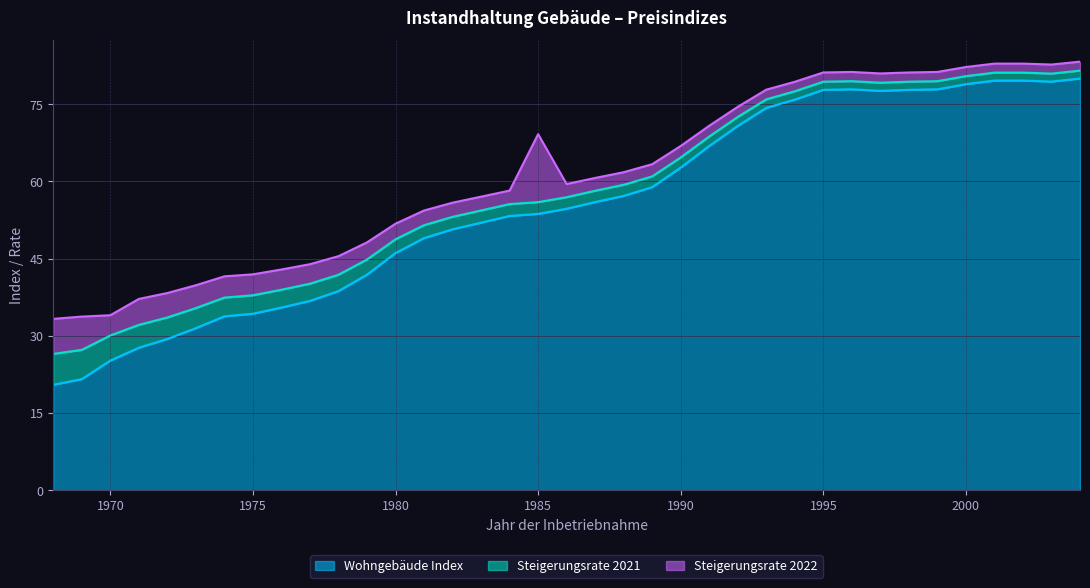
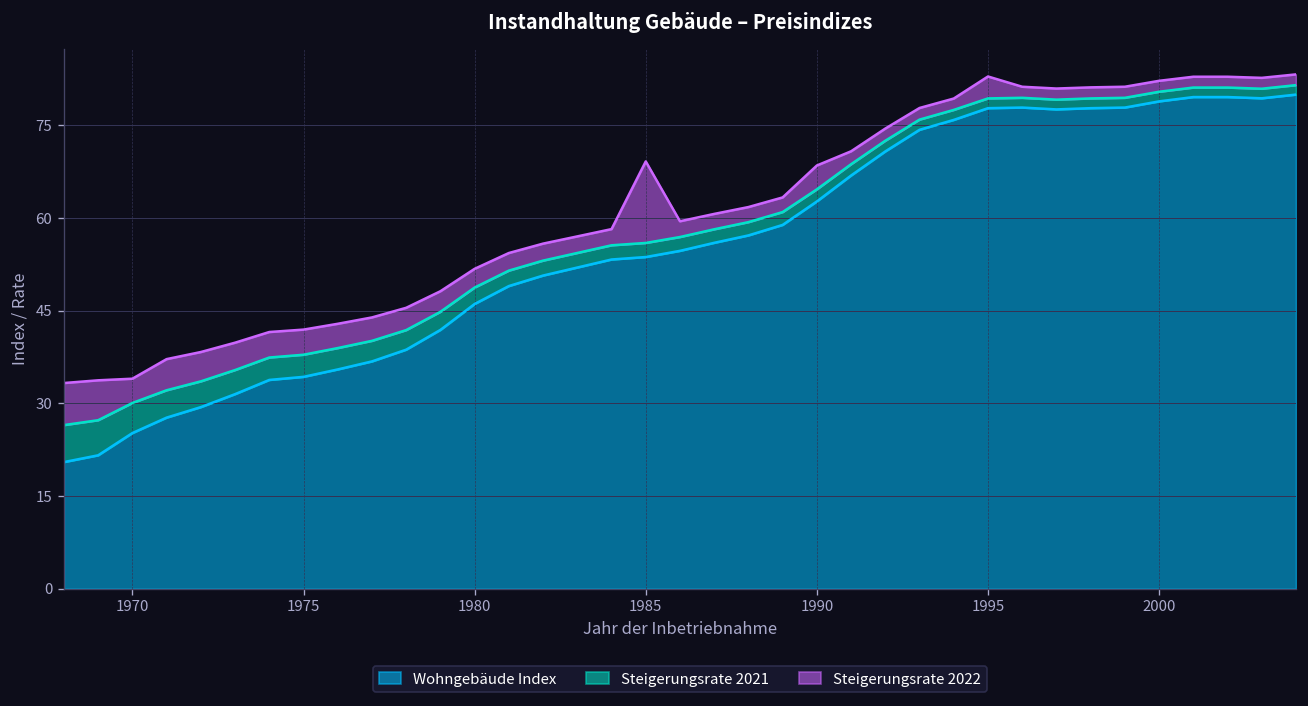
  {
    "Steigerungsrate 2022": {
      "1970": 4,
      "1975": 4,
      "1980": 3,
      "1985": 13,
-     "1990": 2,
-     "1995": 2,
+     "1990": 4,
+     "1995": 4,
      "2000": 2
    }
  }
